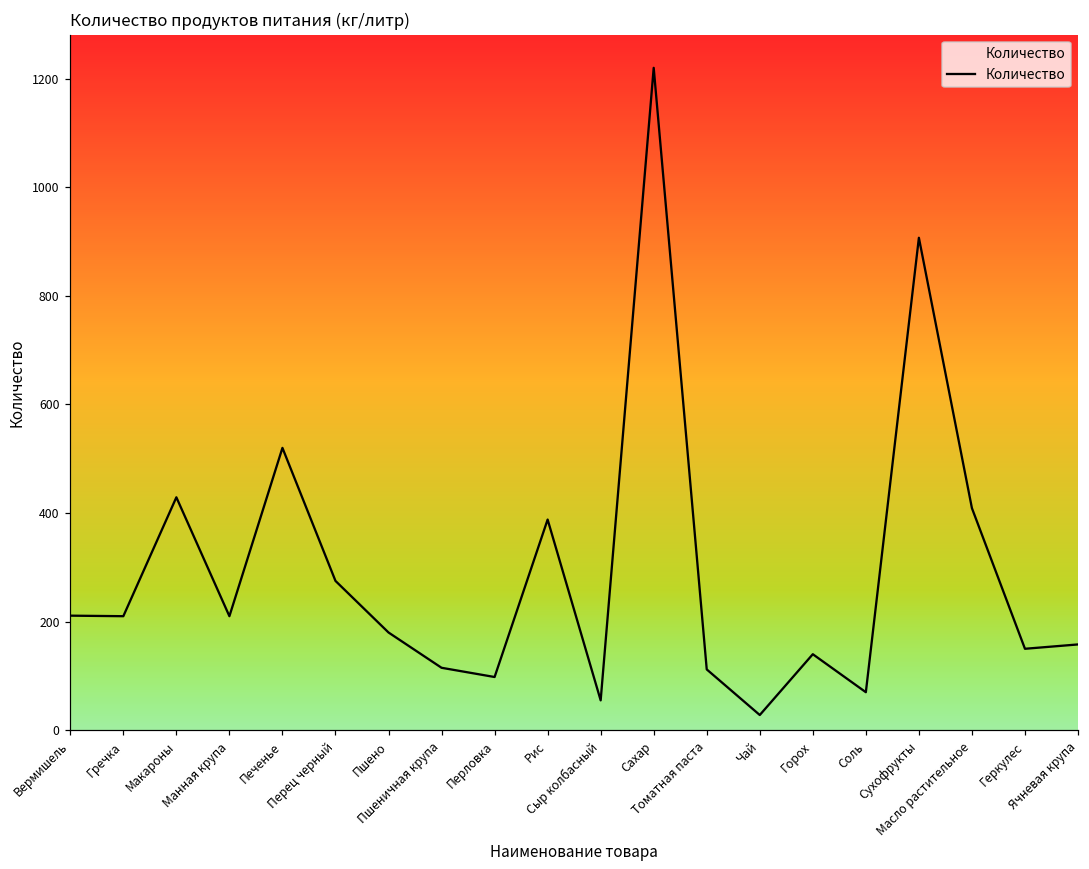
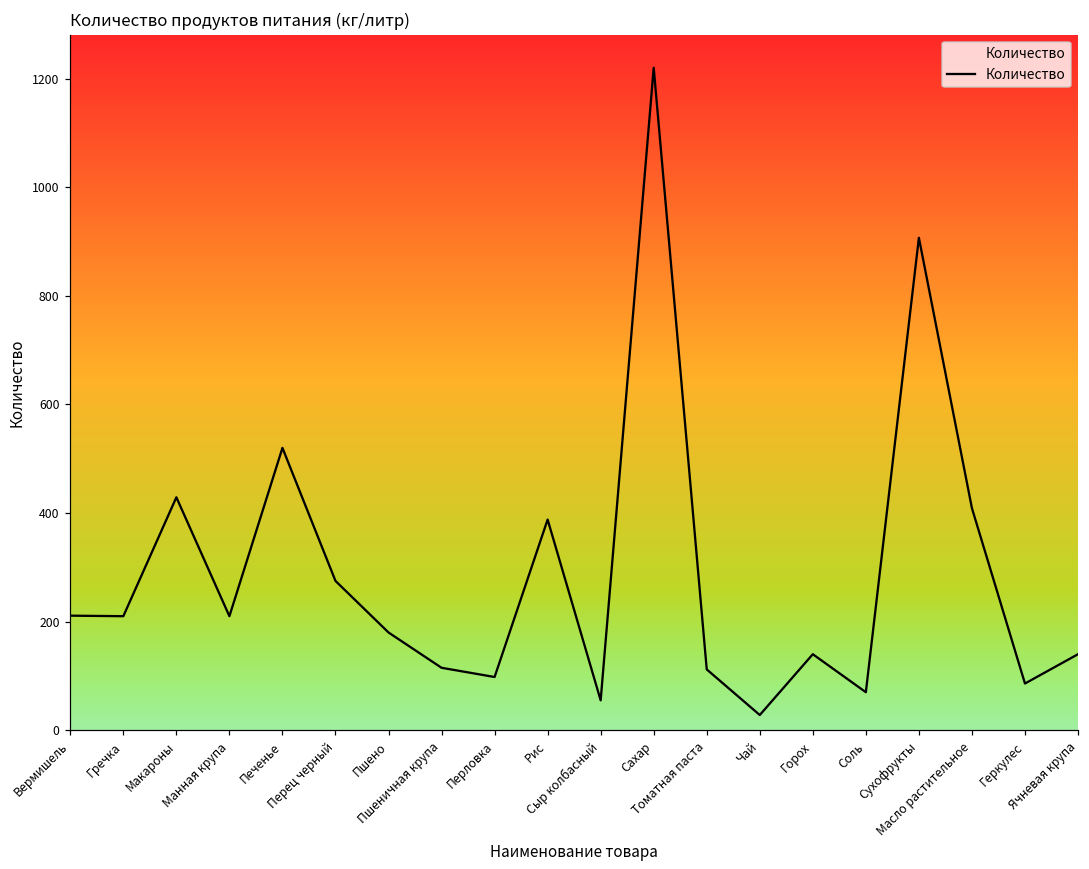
  {
    "Вермишель": 210,
    "Гречка": 210,
    "Макароны": 430,
    "Манная крупа": 210,
    "Печенье": 520,
    "Перец черный": 280,
    "Пшено": 180,
    "Пшеничная крупа": 120,
    "Перловка": 100,
    "Рис": 390,
    "Сыр колбасный": 60,
    "Сахар": 1220,
    "Томатная паста": 110,
    "Чай": 30,
    "Горох": 140,
    "Соль": 70,
    "Сухофрукты": 910,
    "Масло растительное": 410,
-   "Геркулес": 150,
-   "Ячневая крупа": 160
+   "Геркулес": 90,
+   "Ячневая крупа": 140
  }
